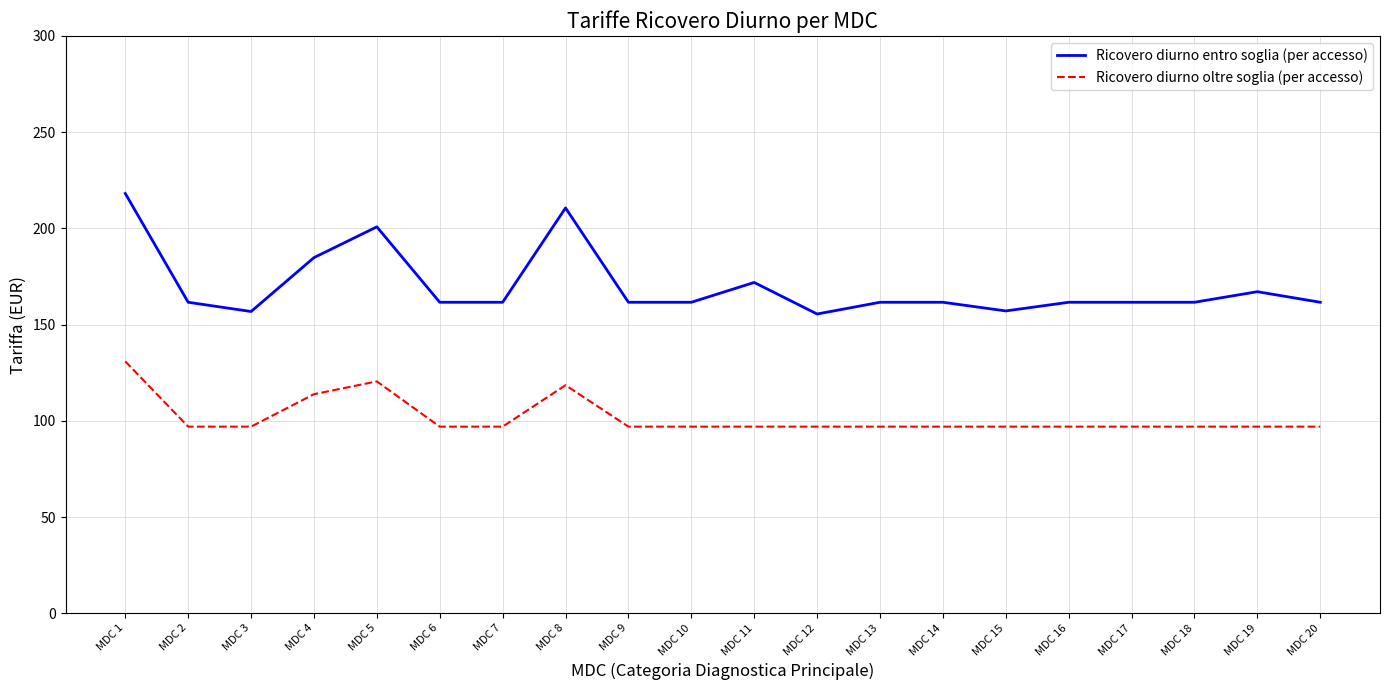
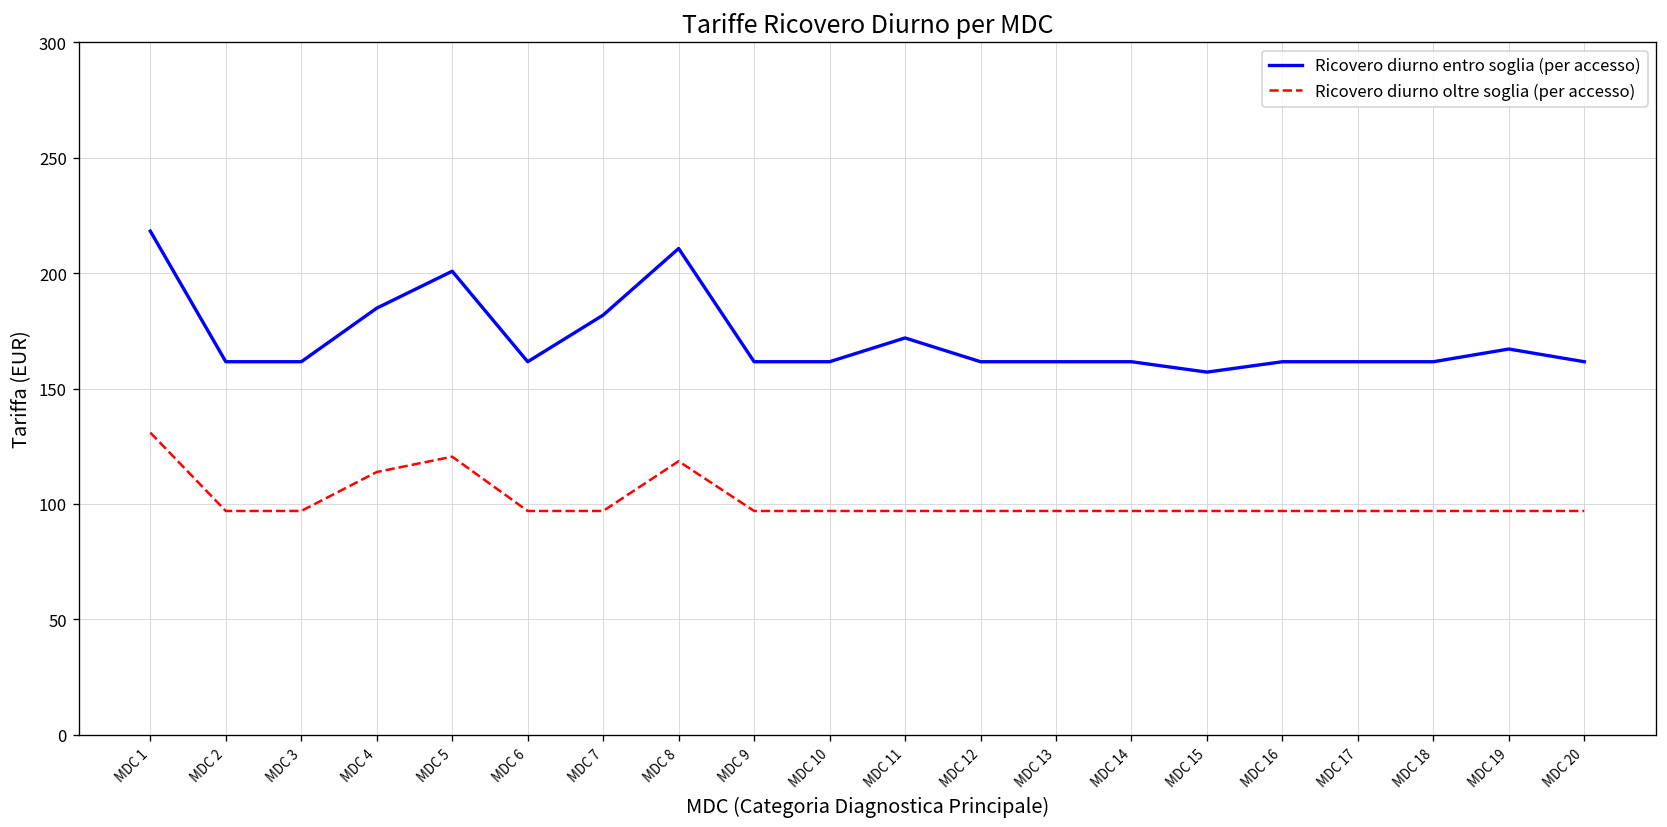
  {
    "Ricovero diurno entro soglia (per accesso)": {
      "MDC 1": 218,
      "MDC 2": 162,
-     "MDC 3": 157,
+     "MDC 3": 162,
      "MDC 4": 185,
      "MDC 5": 201,
      "MDC 6": 162,
-     "MDC 7": 162,
+     "MDC 7": 182,
      "MDC 8": 211,
      "MDC 9": 162,
      "MDC 10": 162,
      "MDC 11": 172,
-     "MDC 12": 156,
+     "MDC 12": 162,
      "MDC 13": 162,
      "MDC 14": 162,
      "MDC 15": 157,
      "MDC 16": 162,
      "MDC 17": 162,
      "MDC 18": 162,
      "MDC 19": 167,
      "MDC 20": 162
    },
    "Ricovero diurno oltre soglia (per accesso)": {
      "MDC 1": 131,
      "MDC 2": 97,
      "MDC 3": 97,
      "MDC 4": 114,
      "MDC 5": 120,
      "MDC 6": 97,
      "MDC 7": 97,
      "MDC 8": 119,
      "MDC 9": 97,
      "MDC 10": 97,
      "MDC 11": 97,
      "MDC 12": 97,
      "MDC 13": 97,
      "MDC 14": 97,
      "MDC 15": 97,
      "MDC 16": 97,
      "MDC 17": 97,
      "MDC 18": 97,
      "MDC 19": 97,
      "MDC 20": 97
    }
  }
